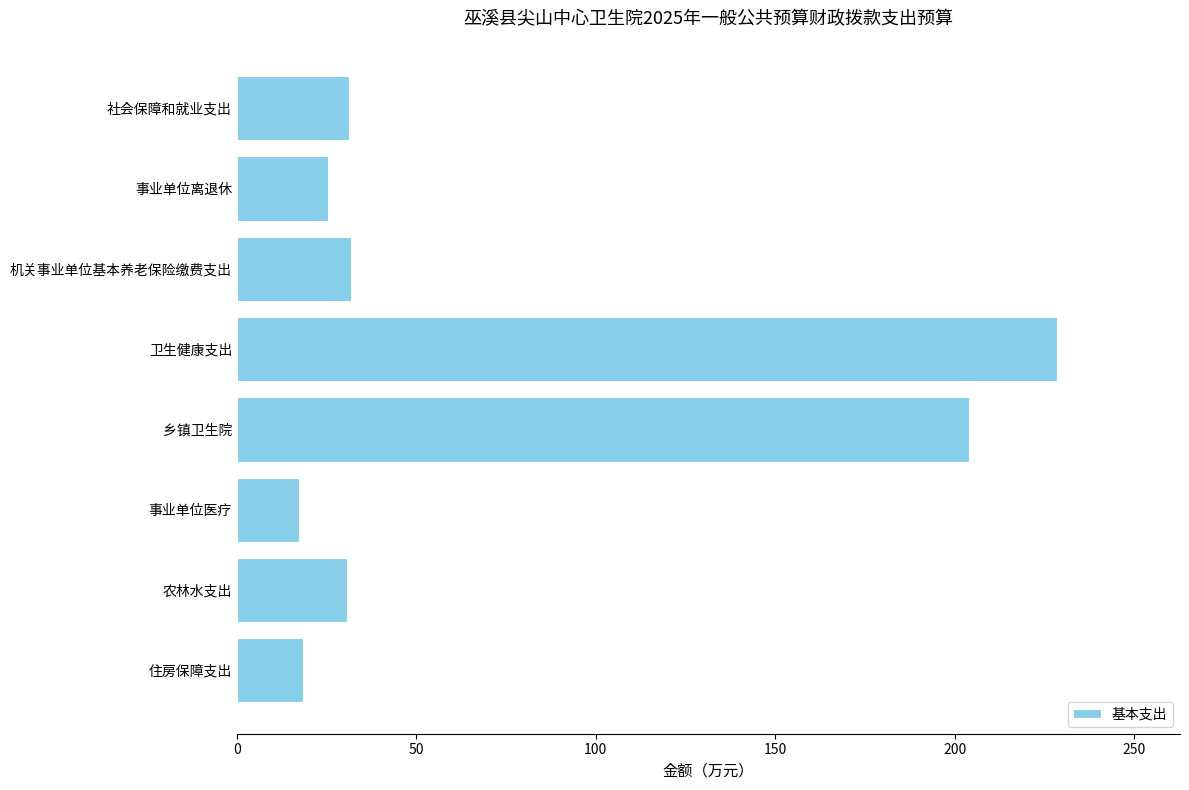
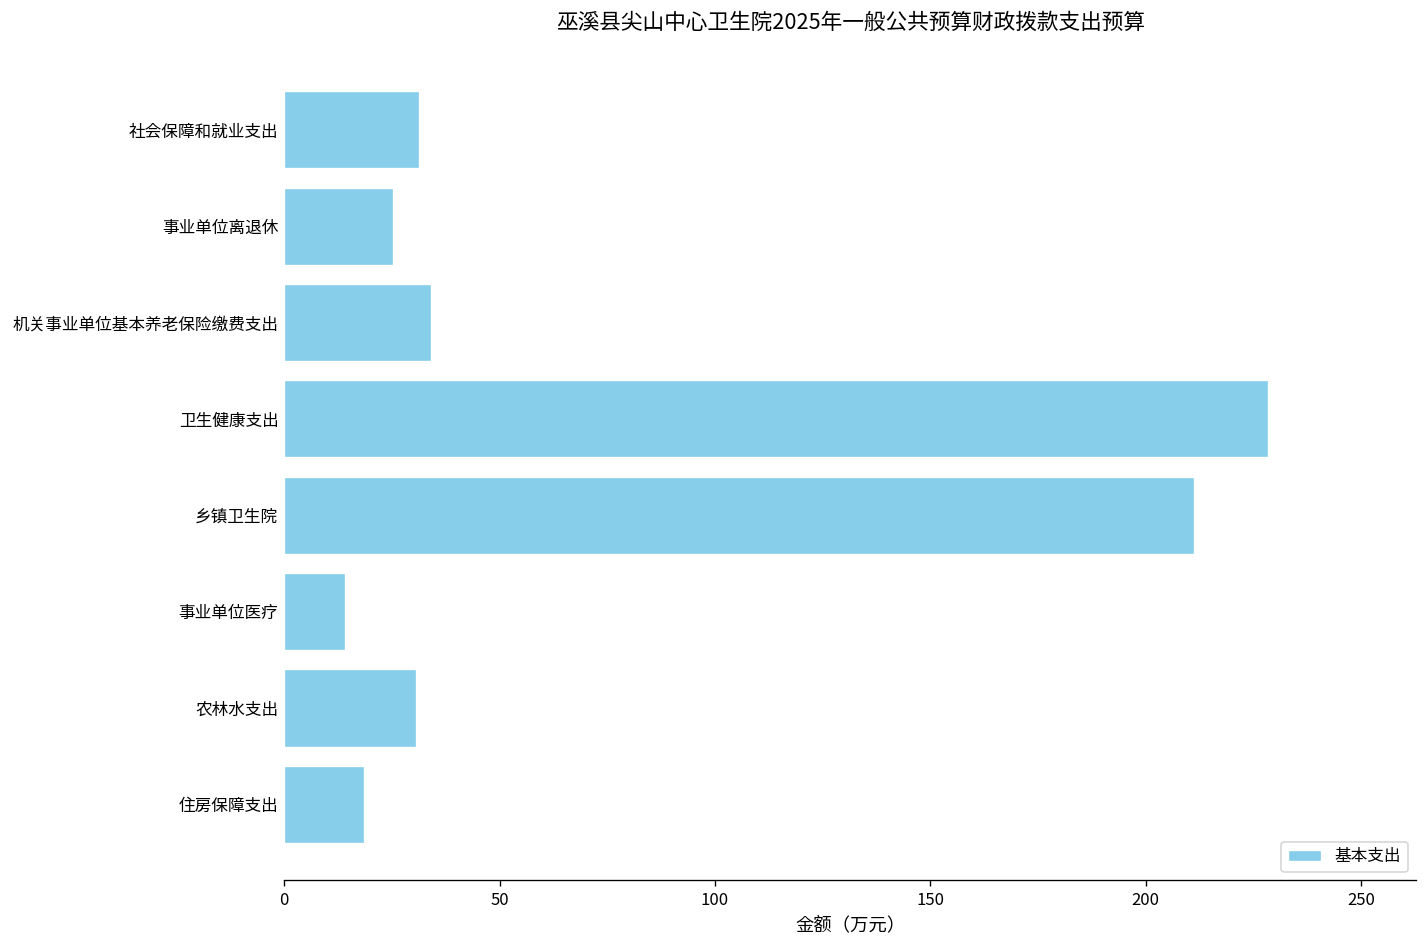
  {
    "社会保障和就业支出": 31,
    "事业单位离退休": 25,
-   "机关事业单位基本养老保险缴费支出": 32,
+   "机关事业单位基本养老保险缴费支出": 34,
    "卫生健康支出": 229,
-   "乡镇卫生院": 204,
-   "事业单位医疗": 17,
+   "乡镇卫生院": 211,
+   "事业单位医疗": 14,
    "农林水支出": 31,
    "住房保障支出": 18
  }
